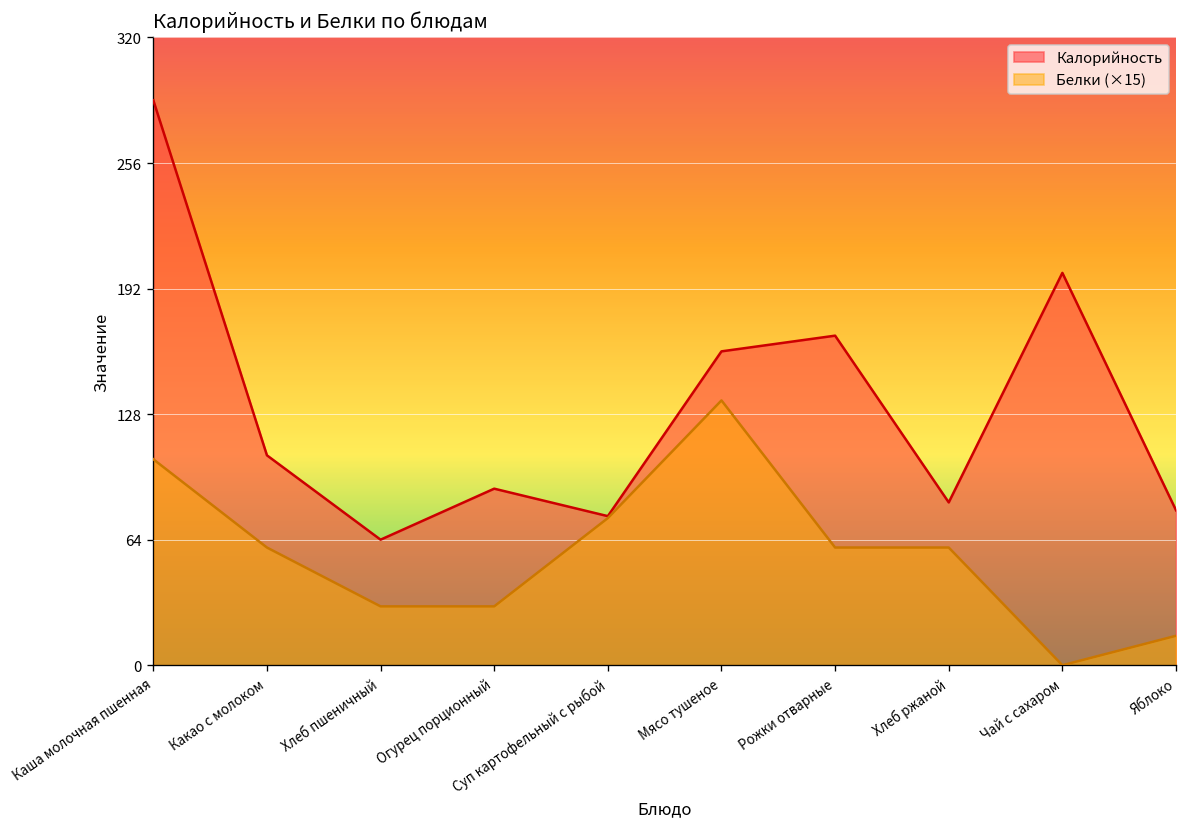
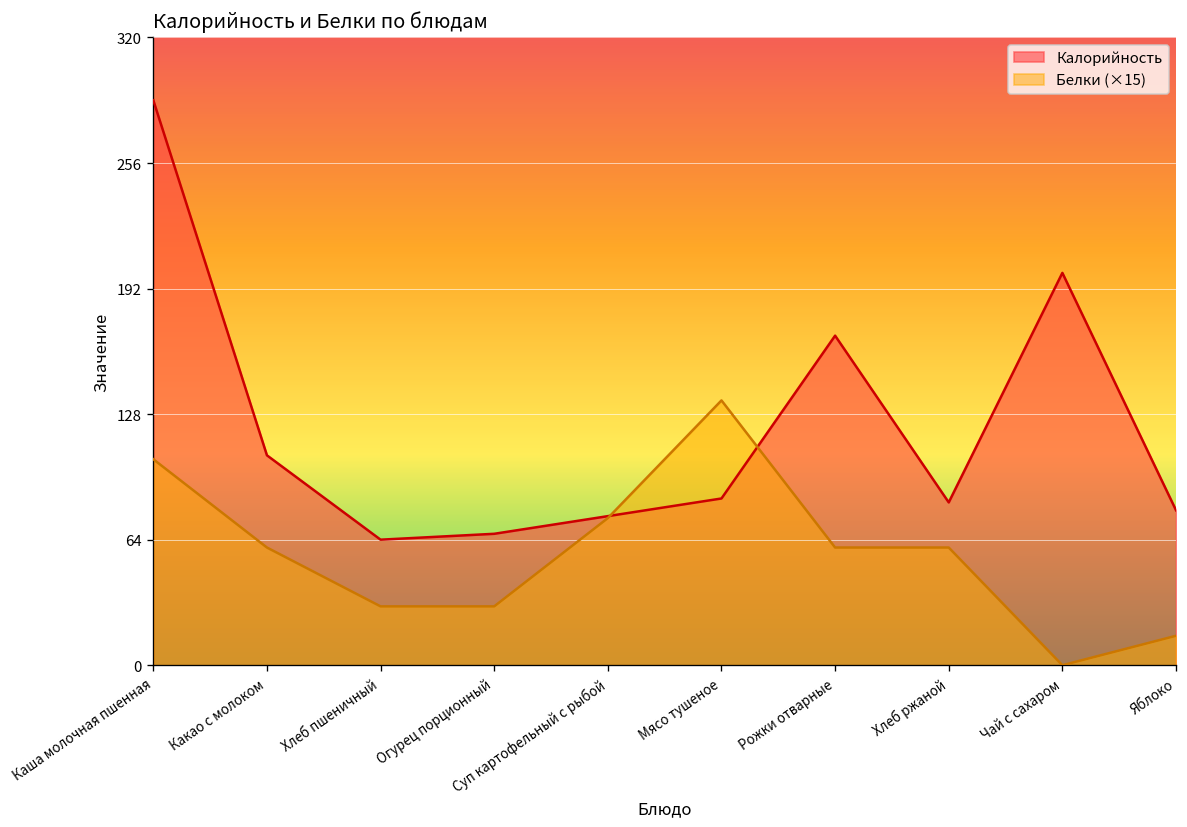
  {
    "Калорийность": {
      "Каша молочная пшенная": 288,
      "Какао с молоком": 107,
      "Хлеб пшеничный": 64,
-     "Огурец порционный": 90,
-     "Мясо тушеное": 160,
+     "Огурец порционный": 67,
+     "Мясо тушеное": 85,
      "Рожки отварные": 168,
      "Хлеб ржаной": 83,
      "Чай с сахаром": 200,
      "Яблоко": 79
    },
    "Белки (×15)": {
      "Каша молочная пшенная": 105,
      "Какао с молоком": 60,
      "Хлеб пшеничный": 30,
      "Огурец порционный": 30,
      "Мясо тушеное": 135,
      "Рожки отварные": 60,
      "Хлеб ржаной": 60,
      "Чай с сахаром": 0,
      "Яблоко": 15
    }
  }
